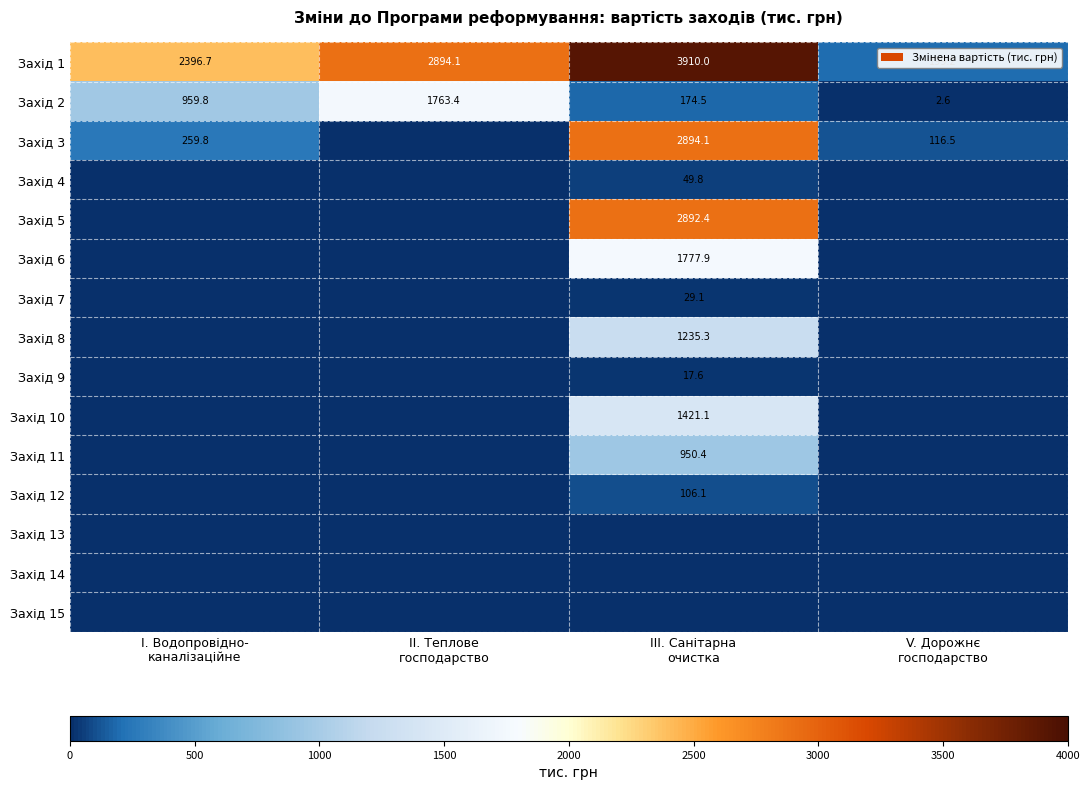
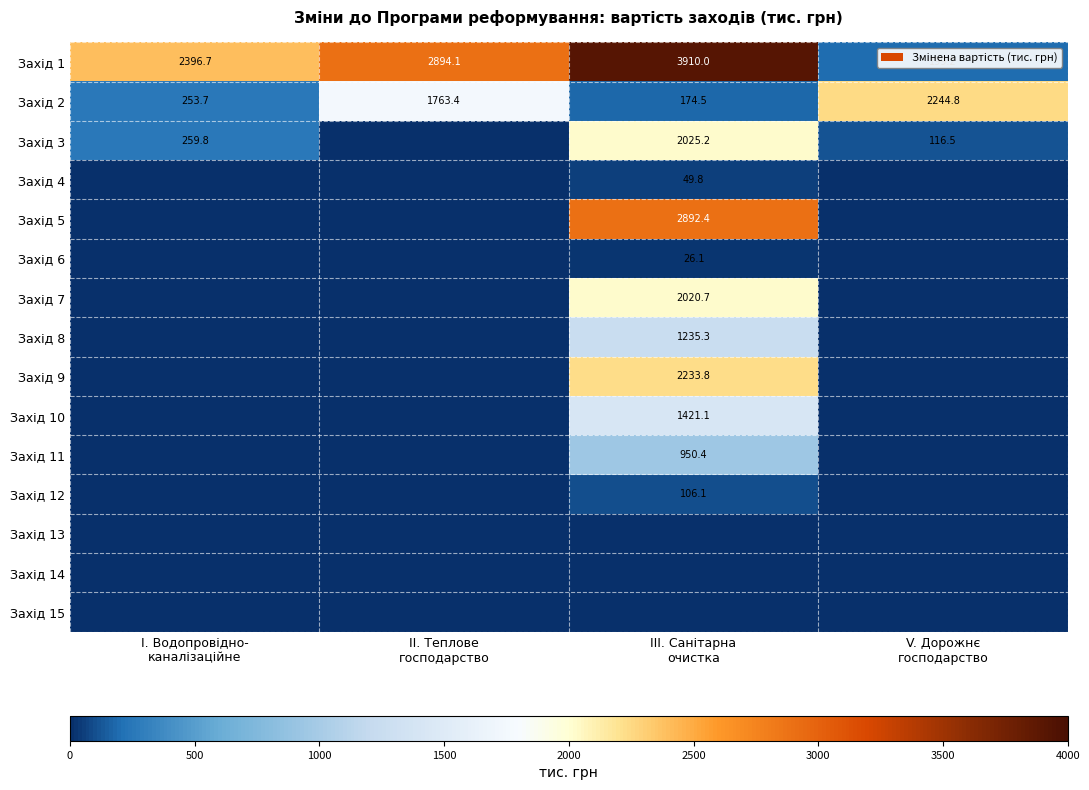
  {
    "Захід 1": {
      "І. Водопровідно- каналізаційне": 2396.7,
      "ІІ. Теплове господарство": 2894.1,
      "ІІІ. Санітарна очистка": 3910.0
    },
    "Захід 2": {
-     "І. Водопровідно- каналізаційне": 959.8,
+     "І. Водопровідно- каналізаційне": 253.7,
      "ІІ. Теплове господарство": 1763.4,
      "ІІІ. Санітарна очистка": 174.5,
-     "V. Дорожнє господарство": 2.6
+     "V. Дорожнє господарство": 2244.8
    },
    "Захід 3": {
      "І. Водопровідно- каналізаційне": 259.8,
-     "ІІІ. Санітарна очистка": 2894.1,
+     "ІІІ. Санітарна очистка": 2025.2,
      "V. Дорожнє господарство": 116.5
    },
    "Захід 4": {
      "ІІІ. Санітарна очистка": 49.8
    },
    "Захід 5": {
      "ІІІ. Санітарна очистка": 2892.4
    },
    "Захід 6": {
-     "ІІІ. Санітарна очистка": 1777.9
+     "ІІІ. Санітарна очистка": 26.1
    },
    "Захід 7": {
-     "ІІІ. Санітарна очистка": 29.1
+     "ІІІ. Санітарна очистка": 2020.7
    },
    "Захід 8": {
      "ІІІ. Санітарна очистка": 1235.3
    },
    "Захід 9": {
-     "ІІІ. Санітарна очистка": 17.6
+     "ІІІ. Санітарна очистка": 2233.8
    },
    "Захід 10": {
      "ІІІ. Санітарна очистка": 1421.1
    },
    "Захід 11": {
      "ІІІ. Санітарна очистка": 950.4
    },
    "Захід 12": {
      "ІІІ. Санітарна очистка": 106.1
    }
  }
